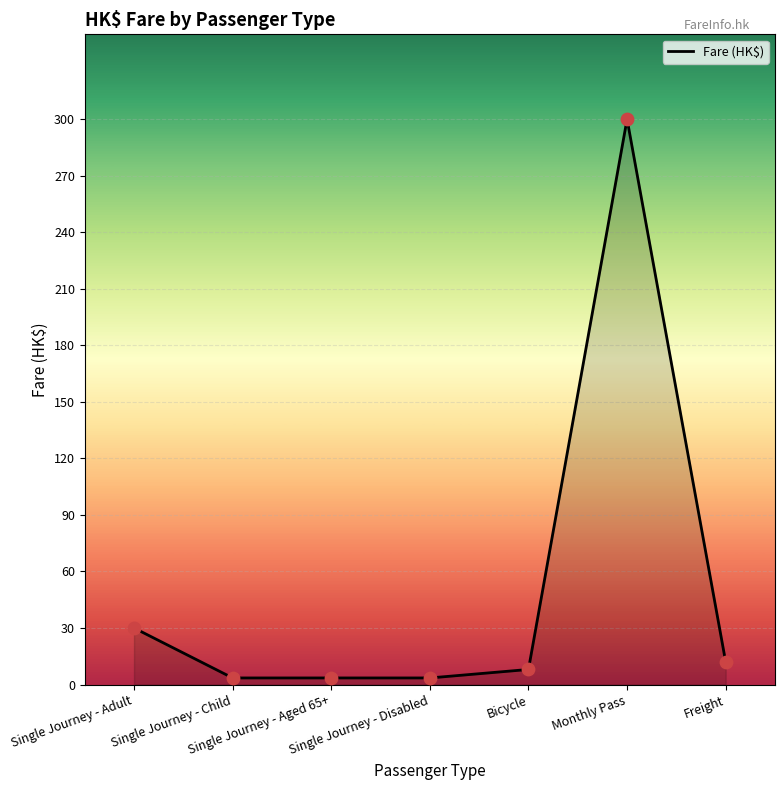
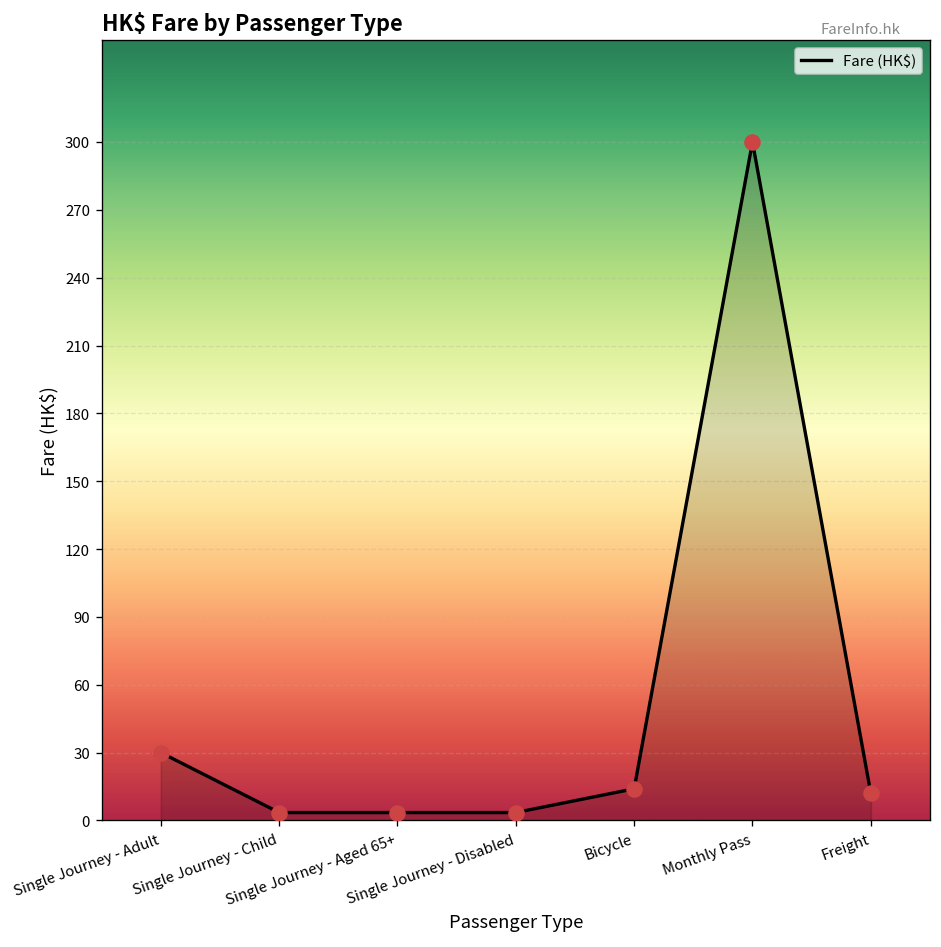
  {
    "Single Journey - Adult": 30,
    "Single Journey - Child": 4,
    "Single Journey - Aged 65+": 4,
    "Single Journey - Disabled": 4,
-   "Bicycle": 8,
+   "Bicycle": 14,
    "Monthly Pass": 300,
    "Freight": 12
  }
